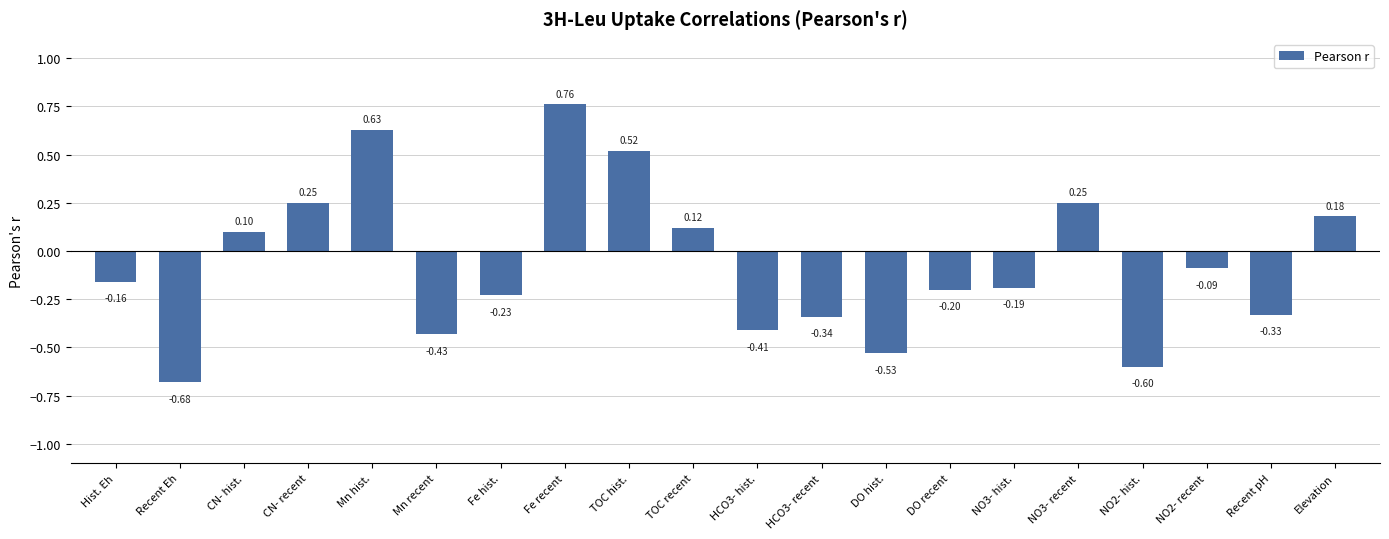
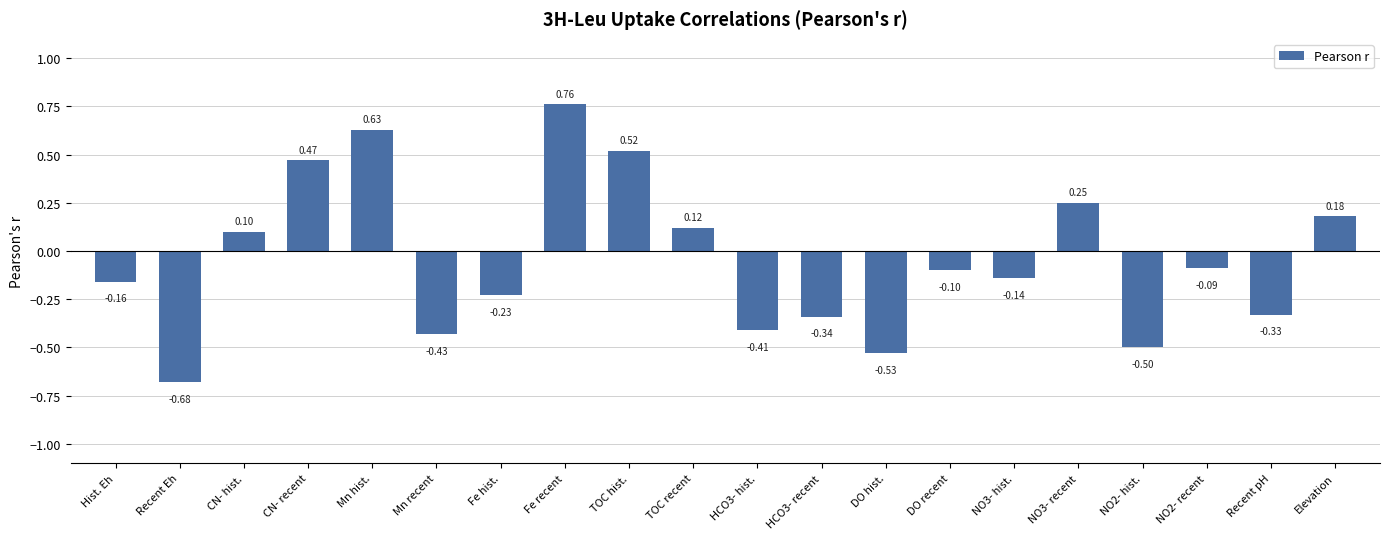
  {
    "Hist. Eh": -0.16,
    "Recent Eh": -0.68,
    "CN- hist.": 0.10,
-   "CN- recent": 0.25,
+   "CN- recent": 0.47,
    "Mn hist.": 0.63,
    "Mn recent": -0.43,
    "Fe hist.": -0.23,
    "Fe recent": 0.76,
    "TOC hist.": 0.52,
    "TOC recent": 0.12,
    "HCO3- hist.": -0.41,
    "HCO3- recent": -0.34,
    "DO hist.": -0.53,
-   "DO recent": -0.20,
-   "NO3- hist.": -0.19,
+   "DO recent": -0.10,
+   "NO3- hist.": -0.14,
    "NO3- recent": 0.25,
-   "NO2- hist.": -0.60,
+   "NO2- hist.": -0.50,
    "NO2- recent": -0.09,
    "Recent pH": -0.33,
    "Elevation": 0.18
  }
